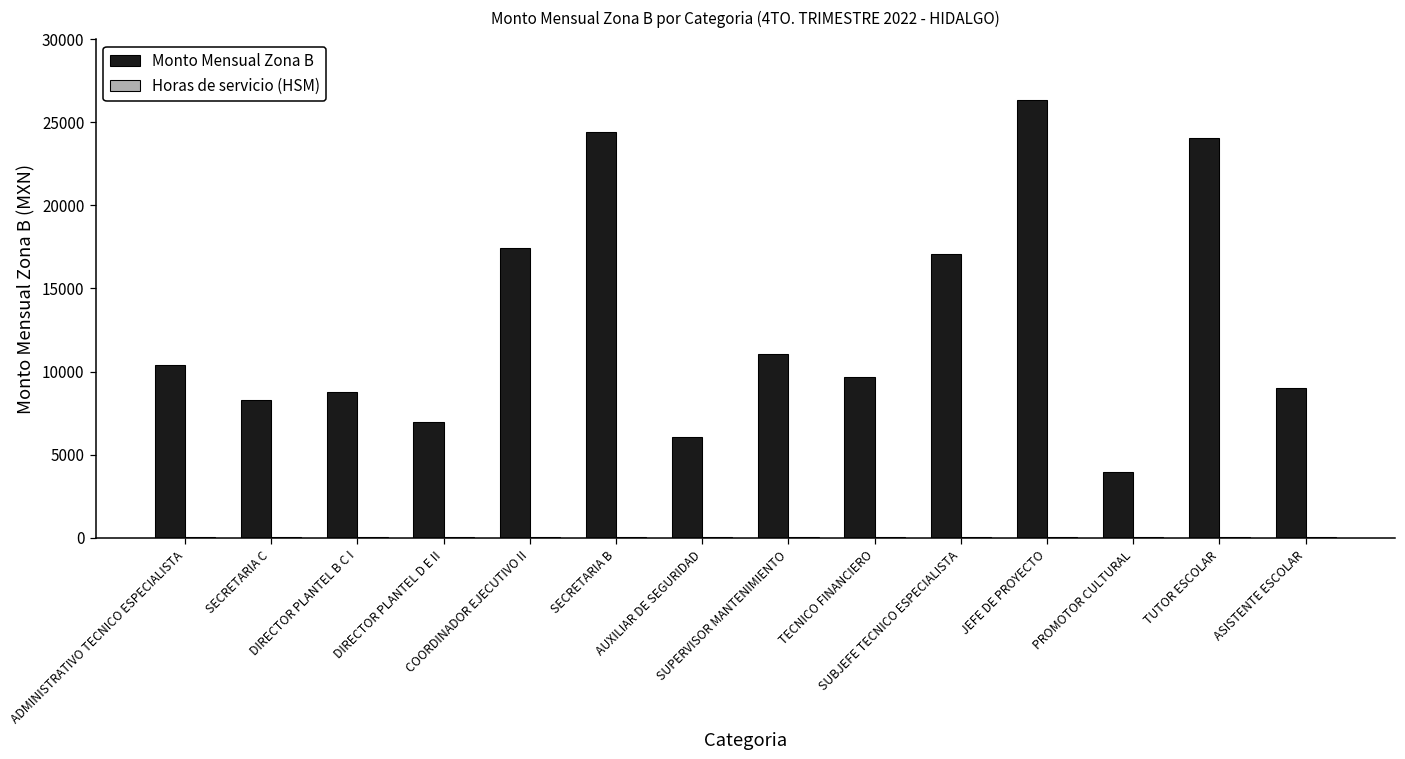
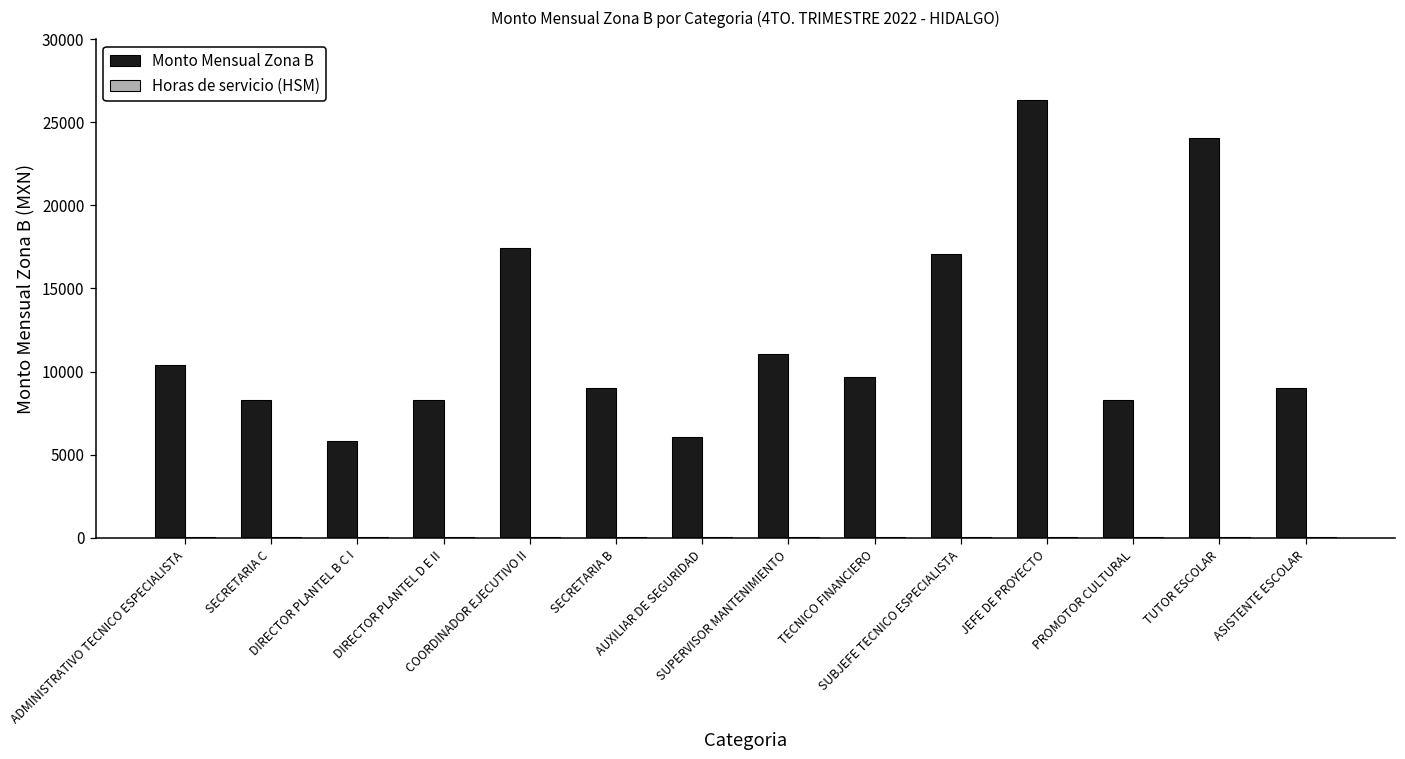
  {
    "Monto Mensual Zona B": {
      "ADMINISTRATIVO TECNICO ESPECIALISTA": 10400,
      "SECRETARIA C": 8300,
-     "DIRECTOR PLANTEL B C I": 8800,
-     "DIRECTOR PLANTEL D E II": 6900,
+     "DIRECTOR PLANTEL B C I": 5800,
+     "DIRECTOR PLANTEL D E II": 8300,
      "COORDINADOR EJECUTIVO II": 17400,
-     "SECRETARIA B": 24400,
+     "SECRETARIA B": 9000,
      "AUXILIAR DE SEGURIDAD": 6100,
      "SUPERVISOR MANTENIMIENTO": 11100,
      "TECNICO FINANCIERO": 9700,
      "SUBJEFE TECNICO ESPECIALISTA": 17100,
      "JEFE DE PROYECTO": 26400,
-     "PROMOTOR CULTURAL": 3900,
+     "PROMOTOR CULTURAL": 8300,
      "TUTOR ESCOLAR": 24100,
      "ASISTENTE ESCOLAR": 9000
    }
  }
